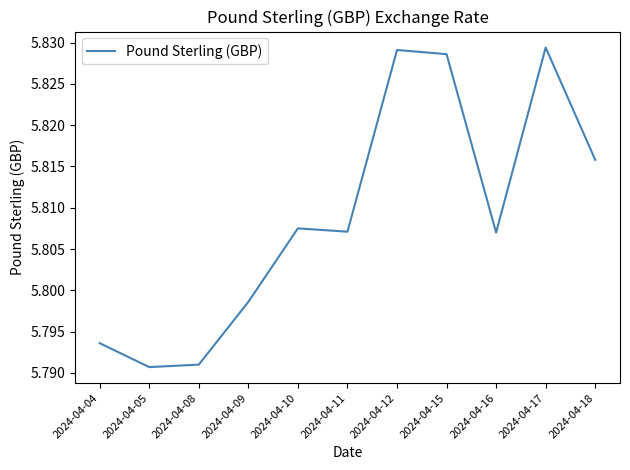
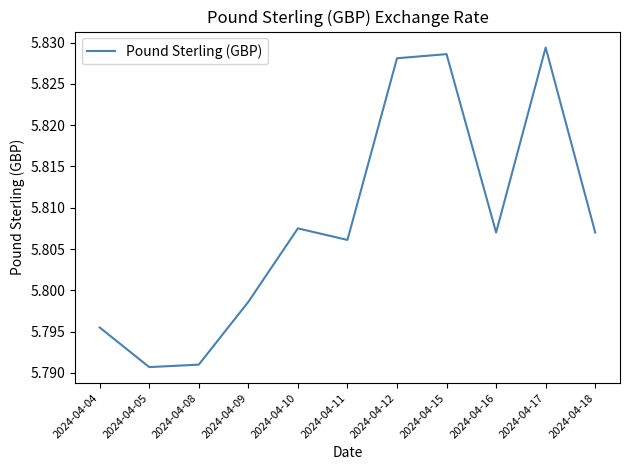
  {
-   "2024-04-04": 5.794,
+   "2024-04-04": 5.796,
    "2024-04-05": 5.791,
    "2024-04-08": 5.791,
    "2024-04-09": 5.799,
    "2024-04-10": 5.808,
-   "2024-04-11": 5.807,
-   "2024-04-12": 5.829,
+   "2024-04-11": 5.806,
+   "2024-04-12": 5.828,
    "2024-04-15": 5.829,
    "2024-04-16": 5.807,
    "2024-04-17": 5.829,
-   "2024-04-18": 5.816
+   "2024-04-18": 5.807
  }
